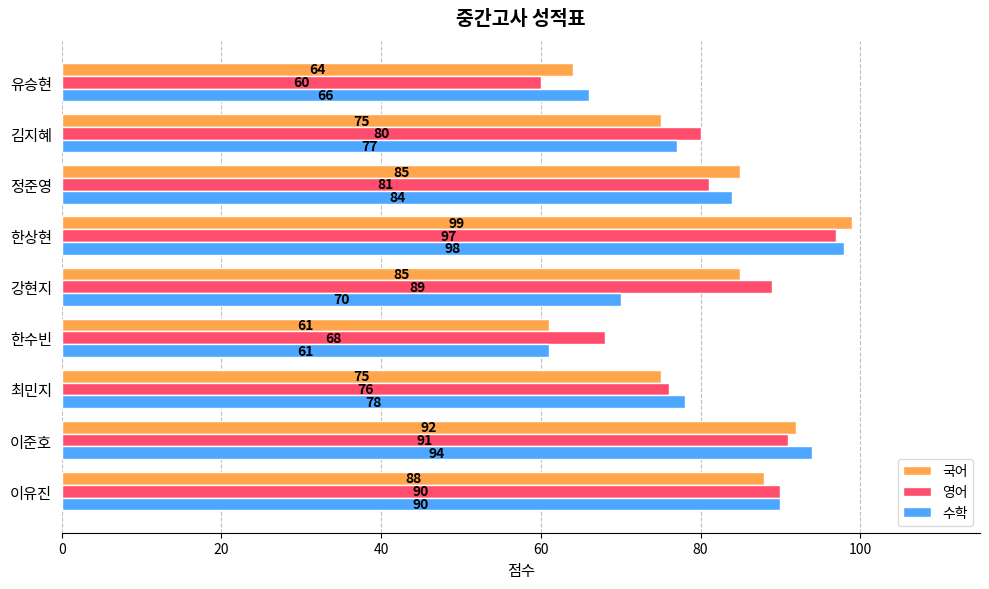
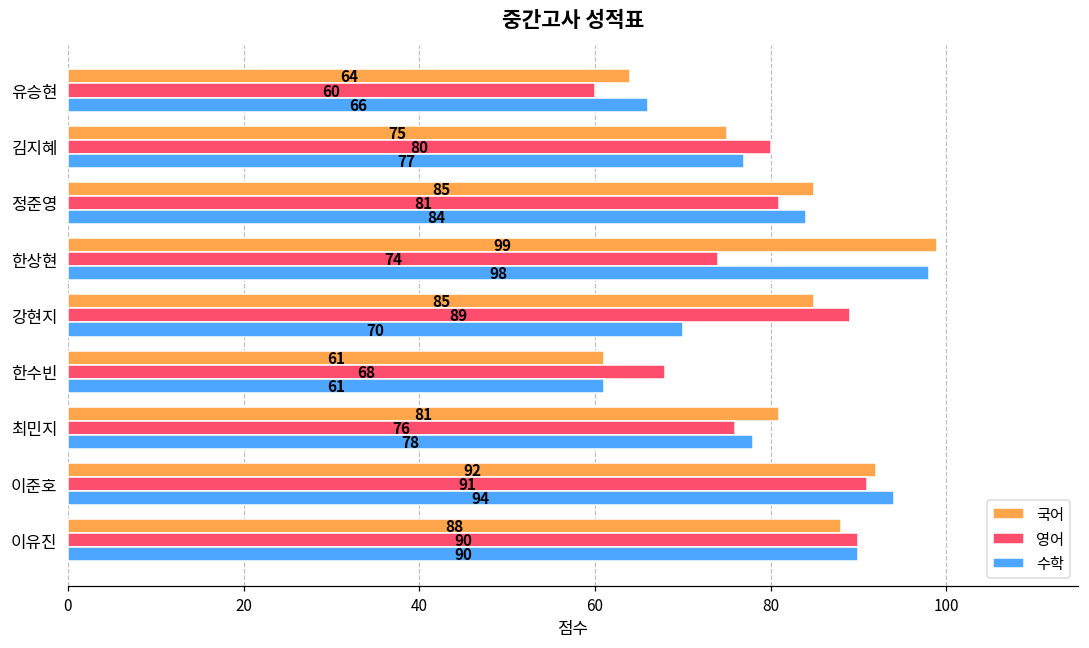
  {
    "국어": {
      "유승현": 64,
      "김지혜": 75,
      "정준영": 85,
      "한상현": 99,
      "강현지": 85,
      "한수빈": 61,
-     "최민지": 75,
+     "최민지": 81,
      "이준호": 92,
      "이유진": 88
    },
    "영어": {
      "유승현": 60,
      "김지혜": 80,
      "정준영": 81,
-     "한상현": 97,
+     "한상현": 74,
      "강현지": 89,
      "한수빈": 68,
      "최민지": 76,
      "이준호": 91,
      "이유진": 90
    },
    "수학": {
      "유승현": 66,
      "김지혜": 77,
      "정준영": 84,
      "한상현": 98,
      "강현지": 70,
      "한수빈": 61,
      "최민지": 78,
      "이준호": 94,
      "이유진": 90
    }
  }
